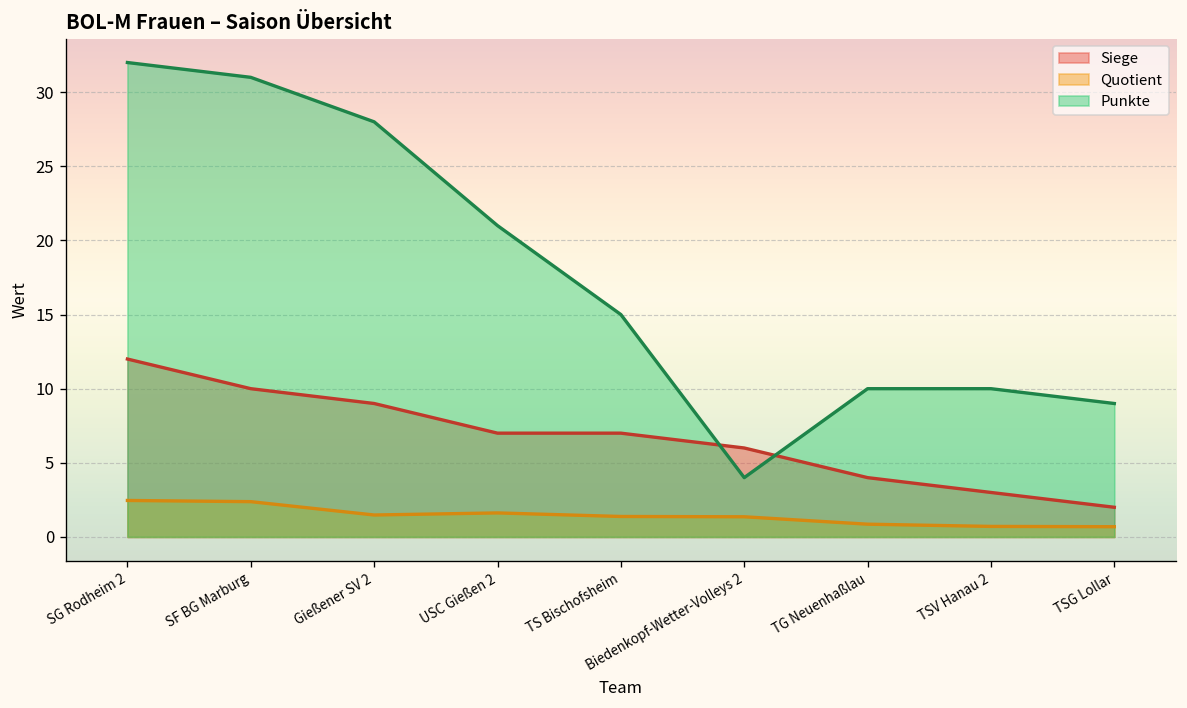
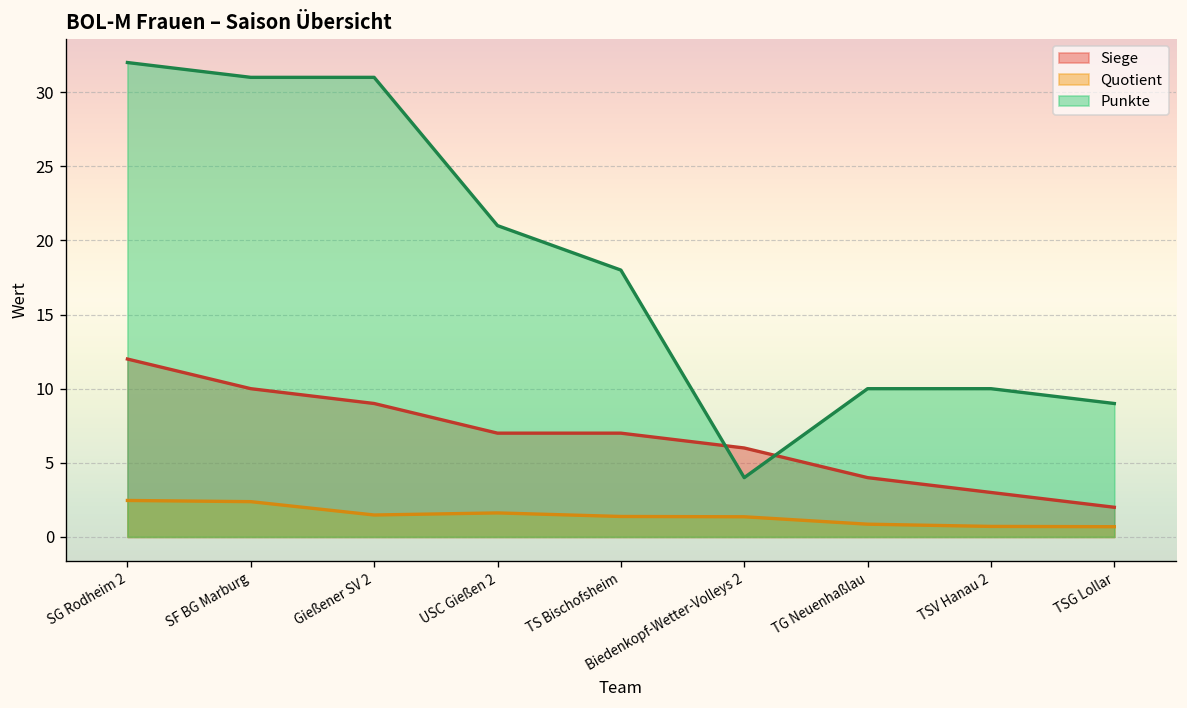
  {
    "Siege": {
      "SG Rodheim 2": 12,
      "SF BG Marburg": 10,
      "Gießener SV 2": 9,
      "USC Gießen 2": 7,
      "TS Bischofsheim": 7,
      "Biedenkopf-Wetter-Volleys 2": 6,
      "TG Neuenhaßlau": 4,
      "TSV Hanau 2": 3,
      "TSG Lollar": 2
    },
    "Quotient": {
      "SG Rodheim 2": 2.5,
      "SF BG Marburg": 2.4,
      "Gießener SV 2": 1.5,
      "USC Gießen 2": 1.6,
      "TS Bischofsheim": 1.4,
      "Biedenkopf-Wetter-Volleys 2": 1.4,
      "TG Neuenhaßlau": 1,
      "TSV Hanau 2": 0.7,
      "TSG Lollar": 0.7
    },
    "Punkte": {
      "SG Rodheim 2": 32,
      "SF BG Marburg": 31,
-     "Gießener SV 2": 28,
+     "Gießener SV 2": 31,
      "USC Gießen 2": 21,
-     "TS Bischofsheim": 15,
+     "TS Bischofsheim": 18,
      "Biedenkopf-Wetter-Volleys 2": 4,
      "TG Neuenhaßlau": 10,
      "TSV Hanau 2": 10,
      "TSG Lollar": 9
    }
  }
